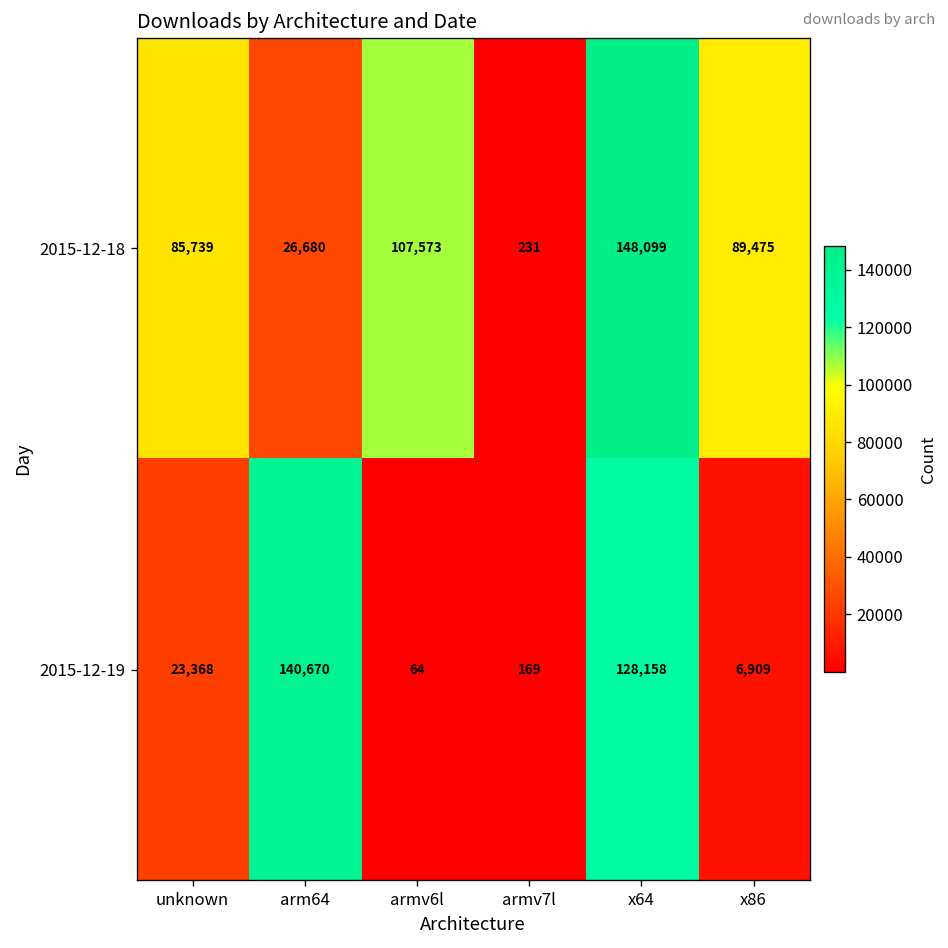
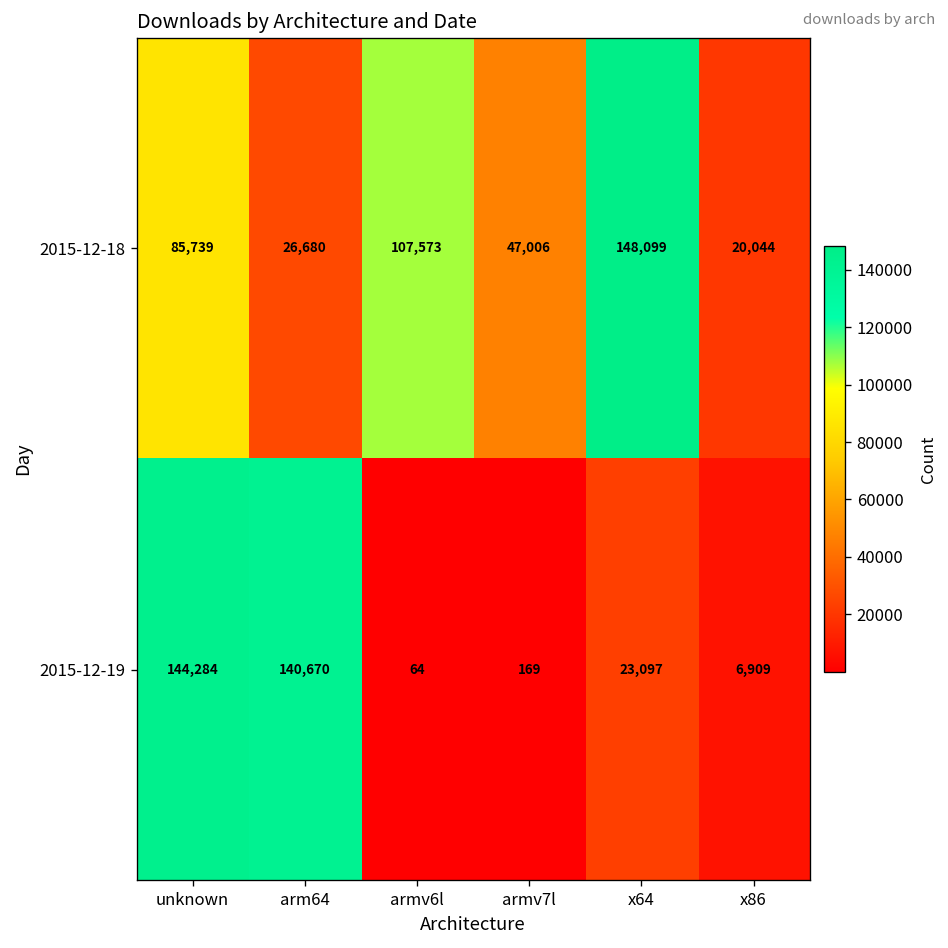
  {
    "2015-12-18": {
      "unknown": "85,739",
      "arm64": "26,680",
      "armv6l": "107,573",
-     "armv7l": "231",
+     "armv7l": "47,006",
      "x64": "148,099",
-     "x86": "89,475"
+     "x86": "20,044"
    },
    "2015-12-19": {
-     "unknown": "23,368",
+     "unknown": "144,284",
      "arm64": "140,670",
      "armv6l": "64",
      "armv7l": "169",
-     "x64": "128,158",
+     "x64": "23,097",
      "x86": "6,909"
    }
  }
